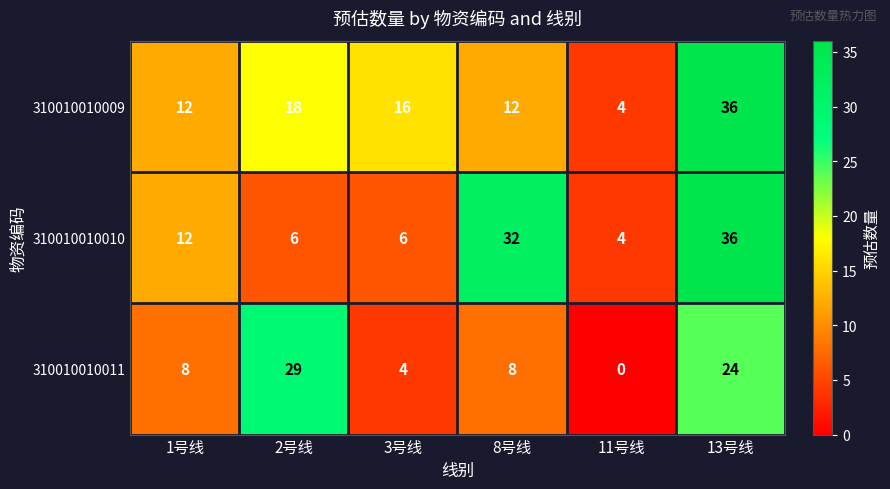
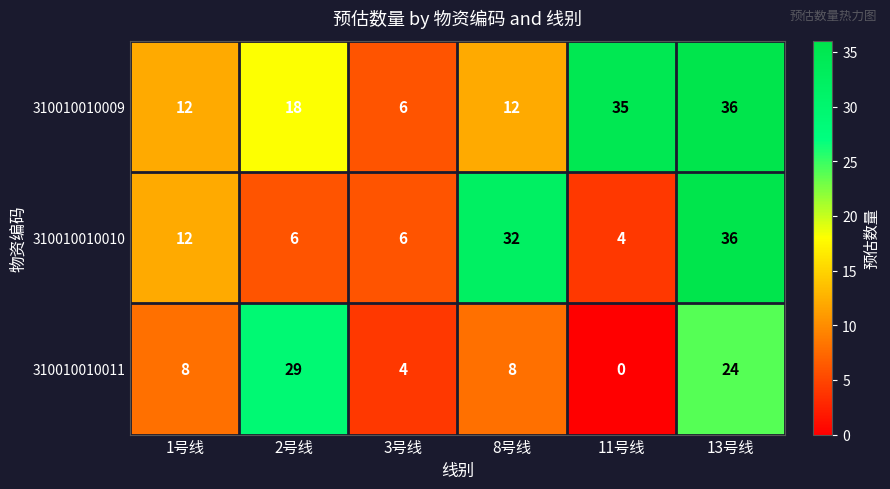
  {
    "310010010009": {
      "1号线": 12,
      "2号线": 18,
-     "3号线": 16,
+     "3号线": 6,
      "8号线": 12,
-     "11号线": 4,
+     "11号线": 35,
      "13号线": 36
    },
    "310010010010": {
      "1号线": 12,
      "2号线": 6,
      "3号线": 6,
      "8号线": 32,
      "11号线": 4,
      "13号线": 36
    },
    "310010010011": {
      "1号线": 8,
      "2号线": 29,
      "3号线": 4,
      "8号线": 8,
      "11号线": 0,
      "13号线": 24
    }
  }
